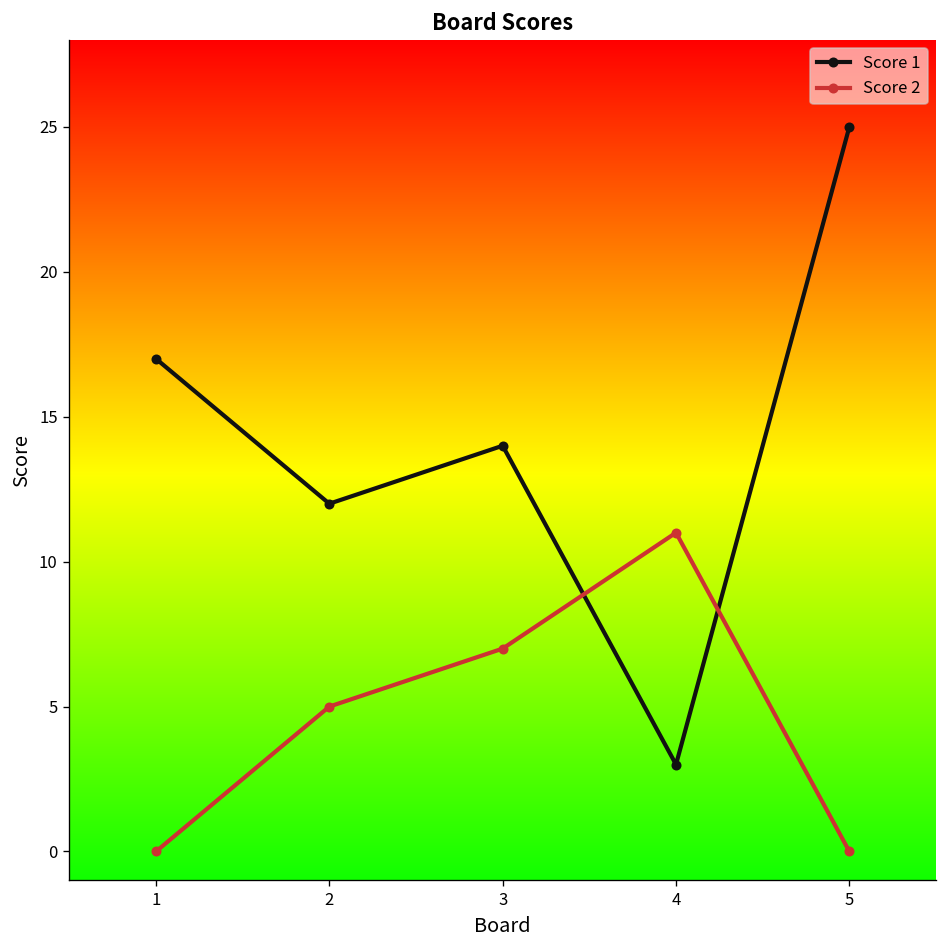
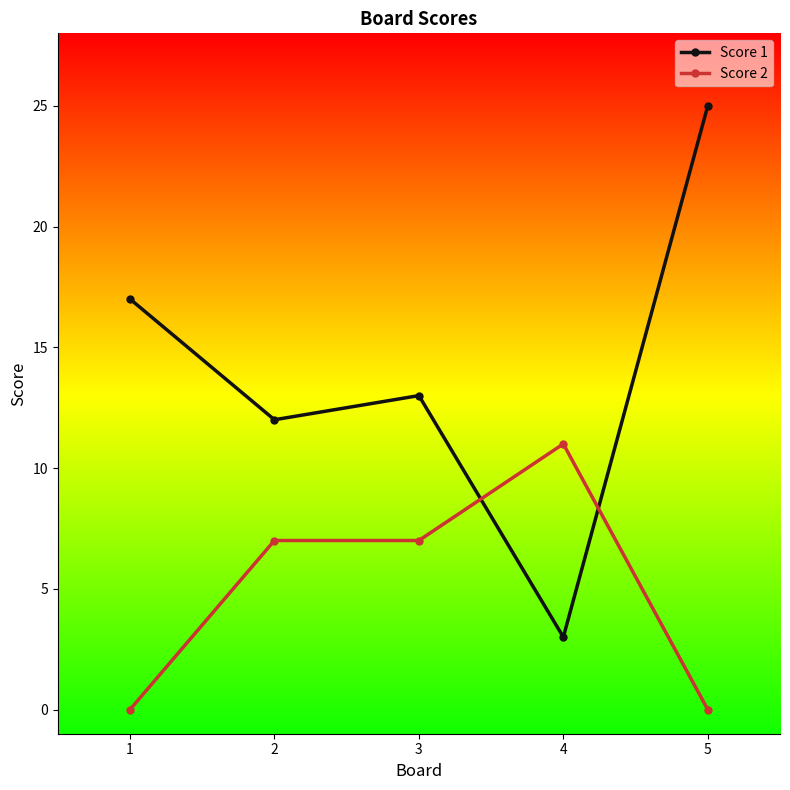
  {
    "Score 1": {
      "1": 17,
      "2": 12,
-     "3": 14,
+     "3": 13,
      "4": 3,
      "5": 25
    },
    "Score 2": {
      "1": 0,
-     "2": 5,
+     "2": 7,
      "3": 7,
      "4": 11,
      "5": 0
    }
  }
